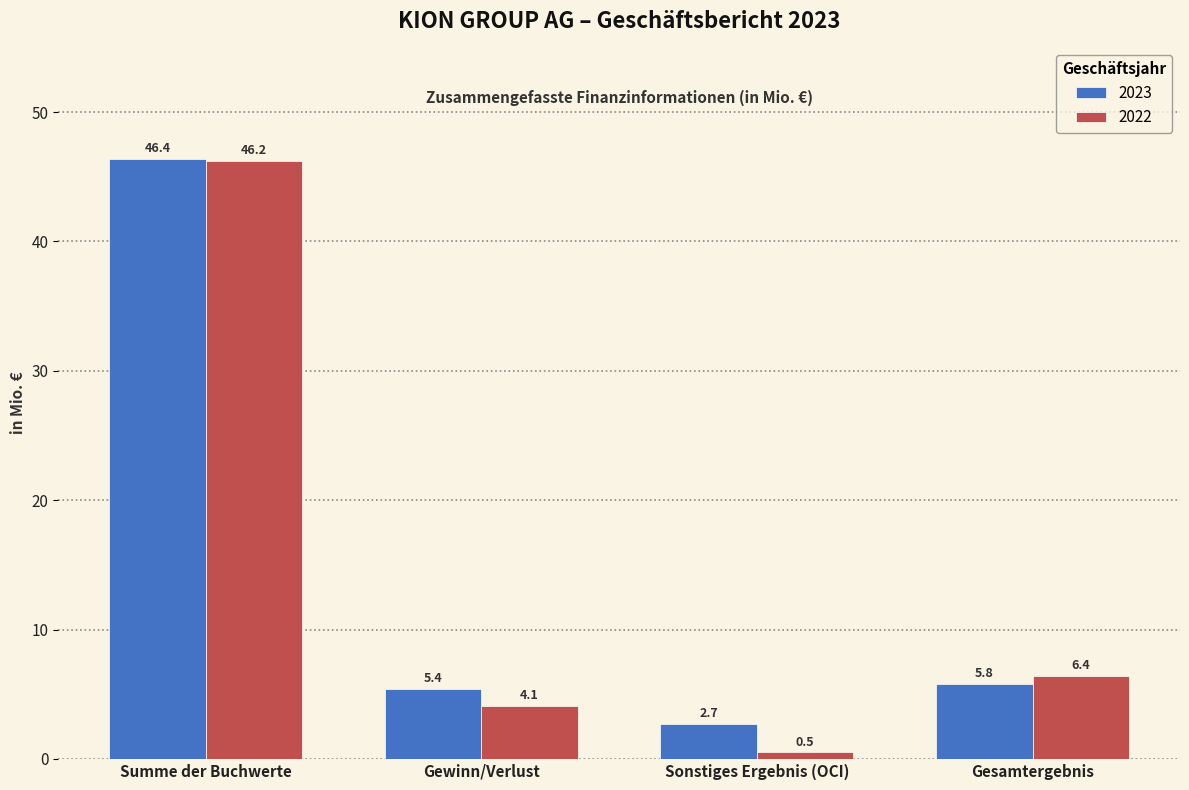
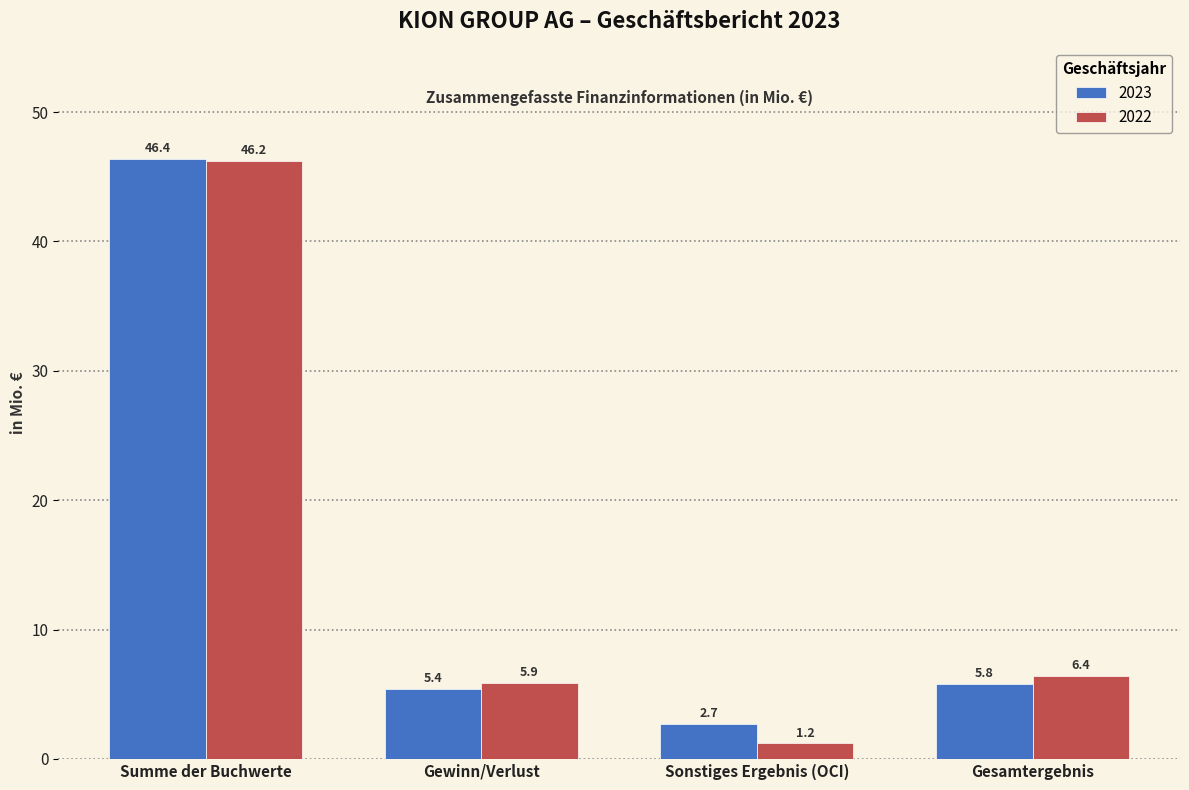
  {
    "2023": {
      "Summe der Buchwerte": 46.4,
      "Gewinn/Verlust": 5.4,
      "Sonstiges Ergebnis (OCI)": 2.7,
      "Gesamtergebnis": 5.8
    },
    "2022": {
      "Summe der Buchwerte": 46.2,
-     "Gewinn/Verlust": 4.1,
-     "Sonstiges Ergebnis (OCI)": 0.5,
+     "Gewinn/Verlust": 5.9,
+     "Sonstiges Ergebnis (OCI)": 1.2,
      "Gesamtergebnis": 6.4
    }
  }
